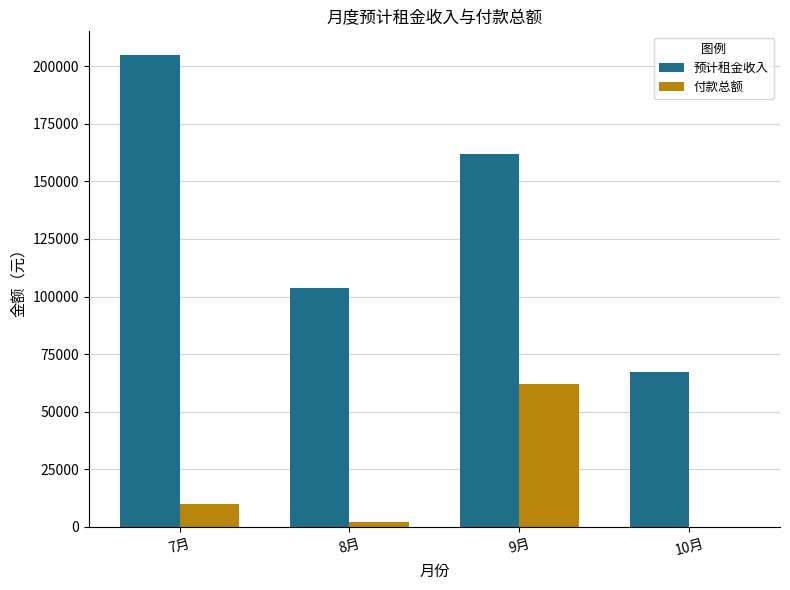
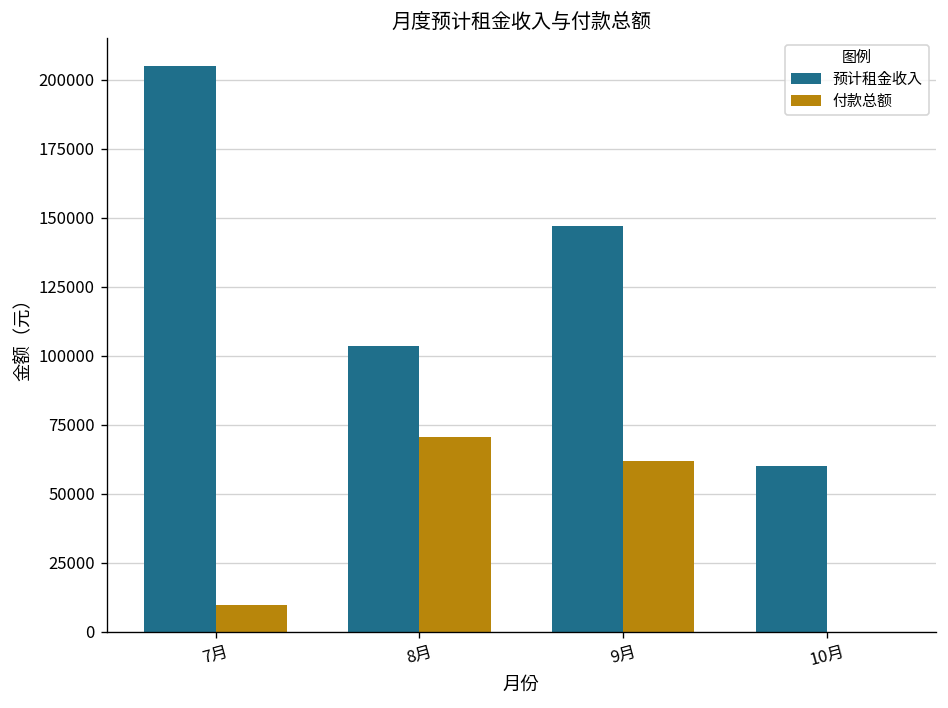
  {
    "预计租金收入": {
      "7月": 205000,
      "8月": 104000,
-     "9月": 162000,
-     "10月": 67000
+     "9月": 147000,
+     "10月": 60000
    },
    "付款总额": {
      "7月": 10000,
-     "8月": 2000,
+     "8月": 71000,
      "9月": 62000,
      "10月": 0
    }
  }
